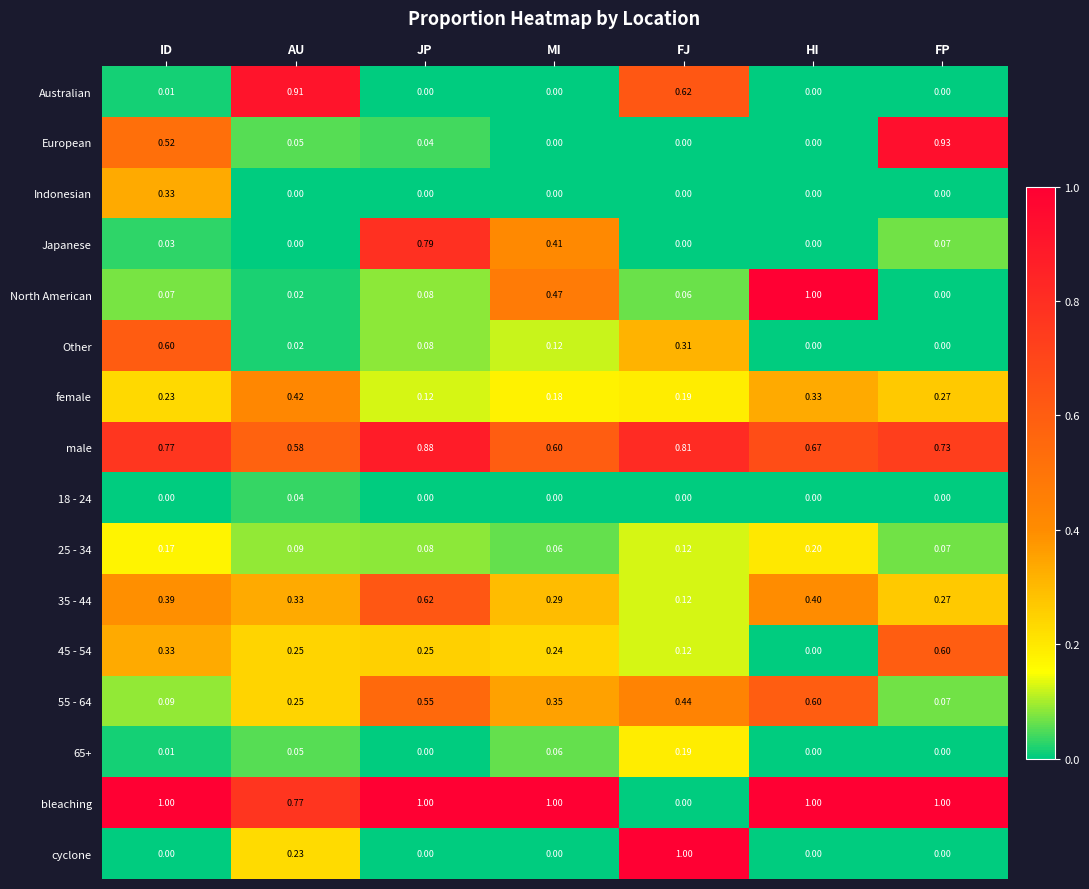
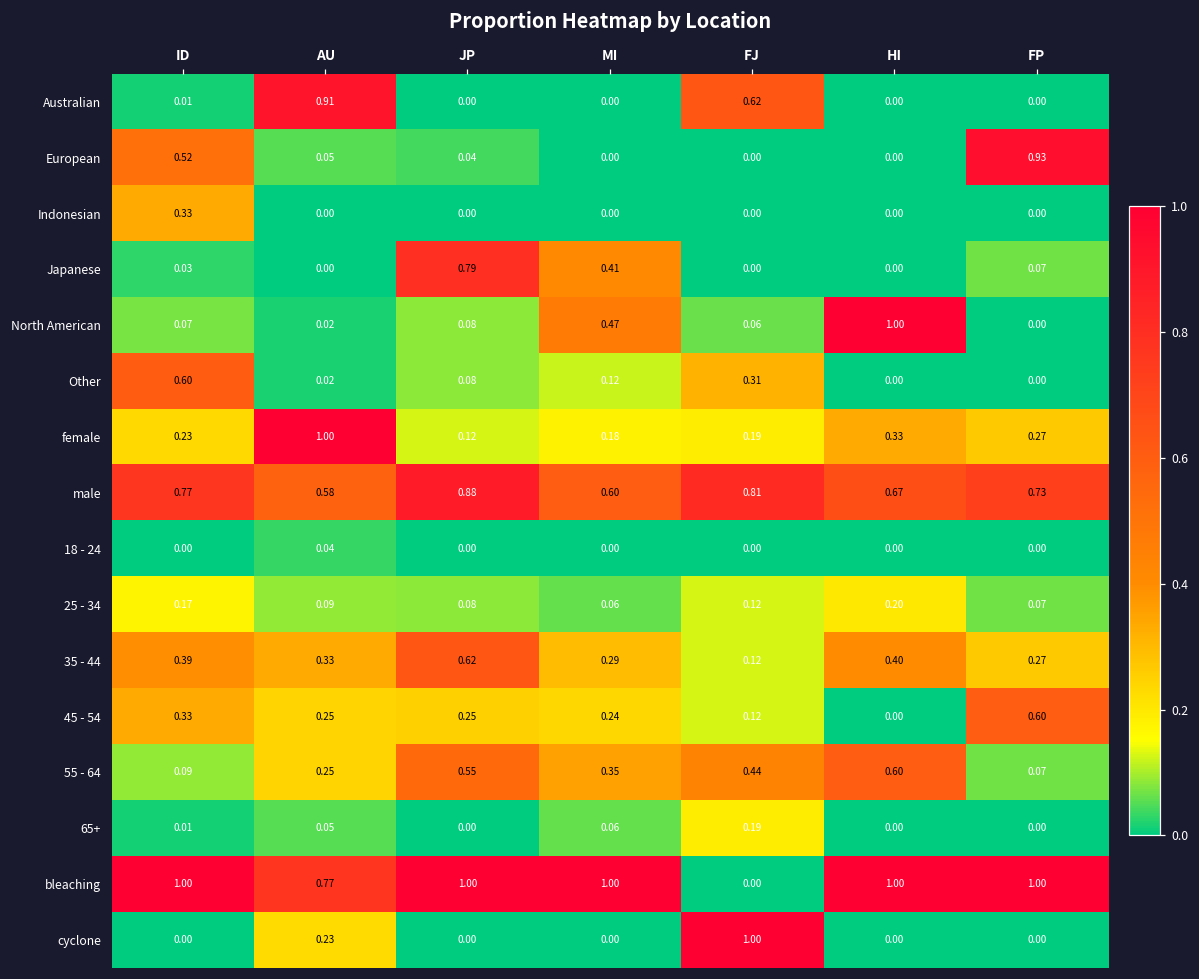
  {
    "Australian": {
      "ID": 0.01,
      "AU": 0.91,
      "JP": 0.00,
      "MI": 0.00,
      "FJ": 0.62,
      "HI": 0.00,
      "FP": 0.00
    },
    "European": {
      "ID": 0.52,
      "AU": 0.05,
      "JP": 0.04,
      "MI": 0.00,
      "FJ": 0.00,
      "HI": 0.00,
      "FP": 0.93
    },
    "Indonesian": {
      "ID": 0.33,
      "AU": 0.00,
      "JP": 0.00,
      "MI": 0.00,
      "FJ": 0.00,
      "HI": 0.00,
      "FP": 0.00
    },
    "Japanese": {
      "ID": 0.03,
      "AU": 0.00,
      "JP": 0.79,
      "MI": 0.41,
      "FJ": 0.00,
      "HI": 0.00,
      "FP": 0.07
    },
    "North American": {
      "ID": 0.07,
      "AU": 0.02,
      "JP": 0.08,
      "MI": 0.47,
      "FJ": 0.06,
      "HI": 1.00,
      "FP": 0.00
    },
    "Other": {
      "ID": 0.60,
      "AU": 0.02,
      "JP": 0.08,
      "MI": 0.12,
      "FJ": 0.31,
      "HI": 0.00,
      "FP": 0.00
    },
    "female": {
      "ID": 0.23,
-     "AU": 0.42,
+     "AU": 1.00,
      "JP": 0.12,
      "MI": 0.18,
      "FJ": 0.19,
      "HI": 0.33,
      "FP": 0.27
    },
    "male": {
      "ID": 0.77,
      "AU": 0.58,
      "JP": 0.88,
      "MI": 0.60,
      "FJ": 0.81,
      "HI": 0.67,
      "FP": 0.73
    },
    "18 - 24": {
      "ID": 0.00,
      "AU": 0.04,
      "JP": 0.00,
      "MI": 0.00,
      "FJ": 0.00,
      "HI": 0.00,
      "FP": 0.00
    },
    "25 - 34": {
      "ID": 0.17,
      "AU": 0.09,
      "JP": 0.08,
      "MI": 0.06,
      "FJ": 0.12,
      "HI": 0.20,
      "FP": 0.07
    },
    "35 - 44": {
      "ID": 0.39,
      "AU": 0.33,
      "JP": 0.62,
      "MI": 0.29,
      "FJ": 0.12,
      "HI": 0.40,
      "FP": 0.27
    },
    "45 - 54": {
      "ID": 0.33,
      "AU": 0.25,
      "JP": 0.25,
      "MI": 0.24,
      "FJ": 0.12,
      "HI": 0.00,
      "FP": 0.60
    },
    "55 - 64": {
      "ID": 0.09,
      "AU": 0.25,
      "JP": 0.55,
      "MI": 0.35,
      "FJ": 0.44,
      "HI": 0.60,
      "FP": 0.07
    },
    "65+": {
      "ID": 0.01,
      "AU": 0.05,
      "JP": 0.00,
      "MI": 0.06,
      "FJ": 0.19,
      "HI": 0.00,
      "FP": 0.00
    },
    "bleaching": {
      "ID": 1.00,
      "AU": 0.77,
      "JP": 1.00,
      "MI": 1.00,
      "FJ": 0.00,
      "HI": 1.00,
      "FP": 1.00
    },
    "cyclone": {
      "ID": 0.00,
      "AU": 0.23,
      "JP": 0.00,
      "MI": 0.00,
      "FJ": 1.00,
      "HI": 0.00,
      "FP": 0.00
    }
  }
